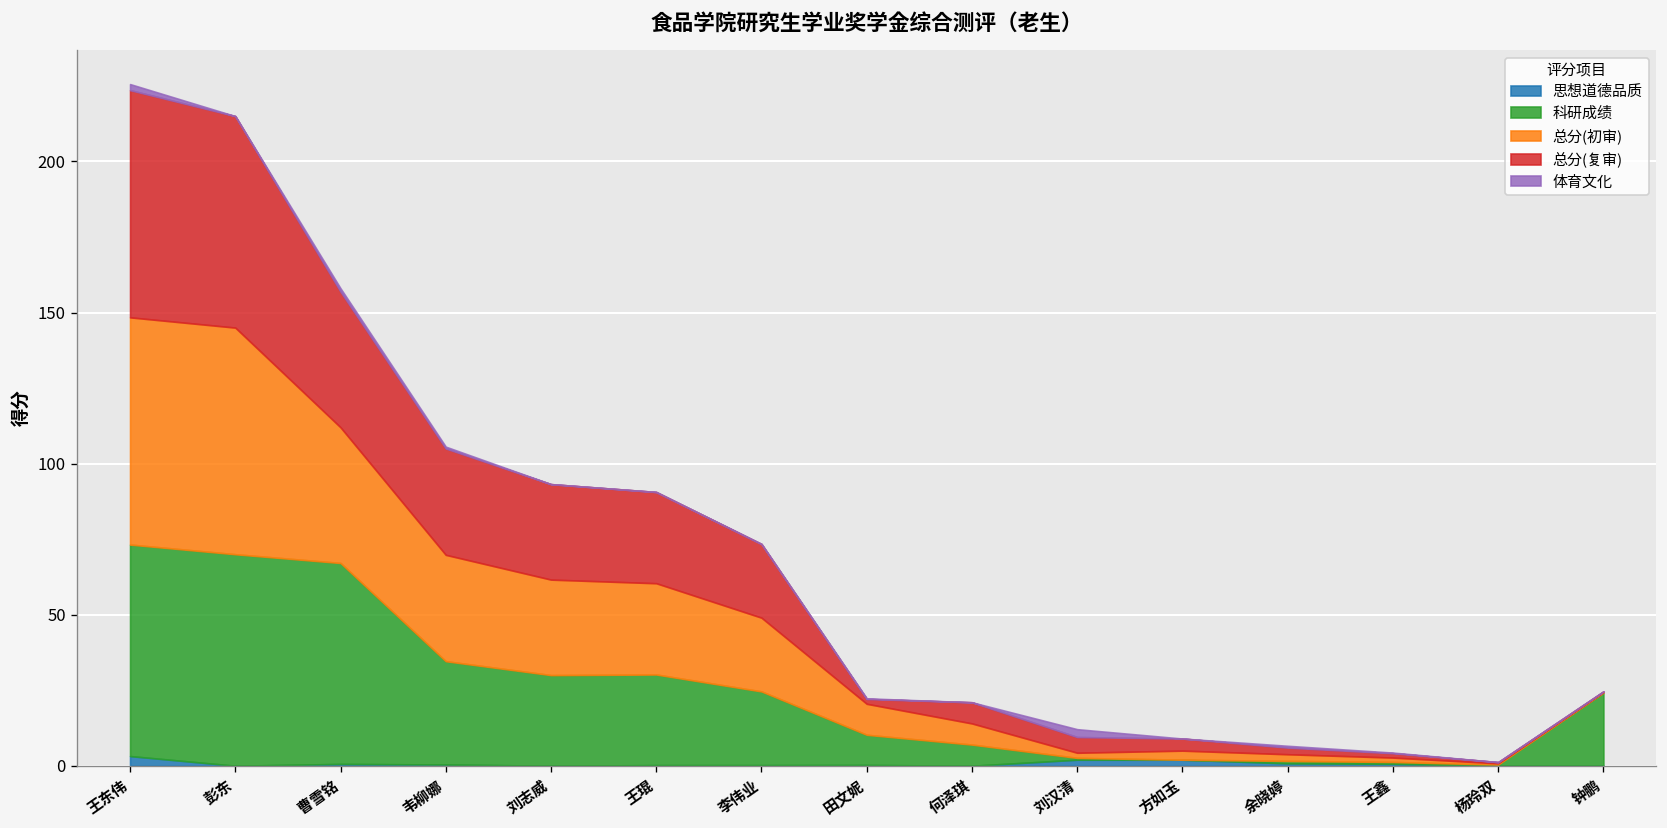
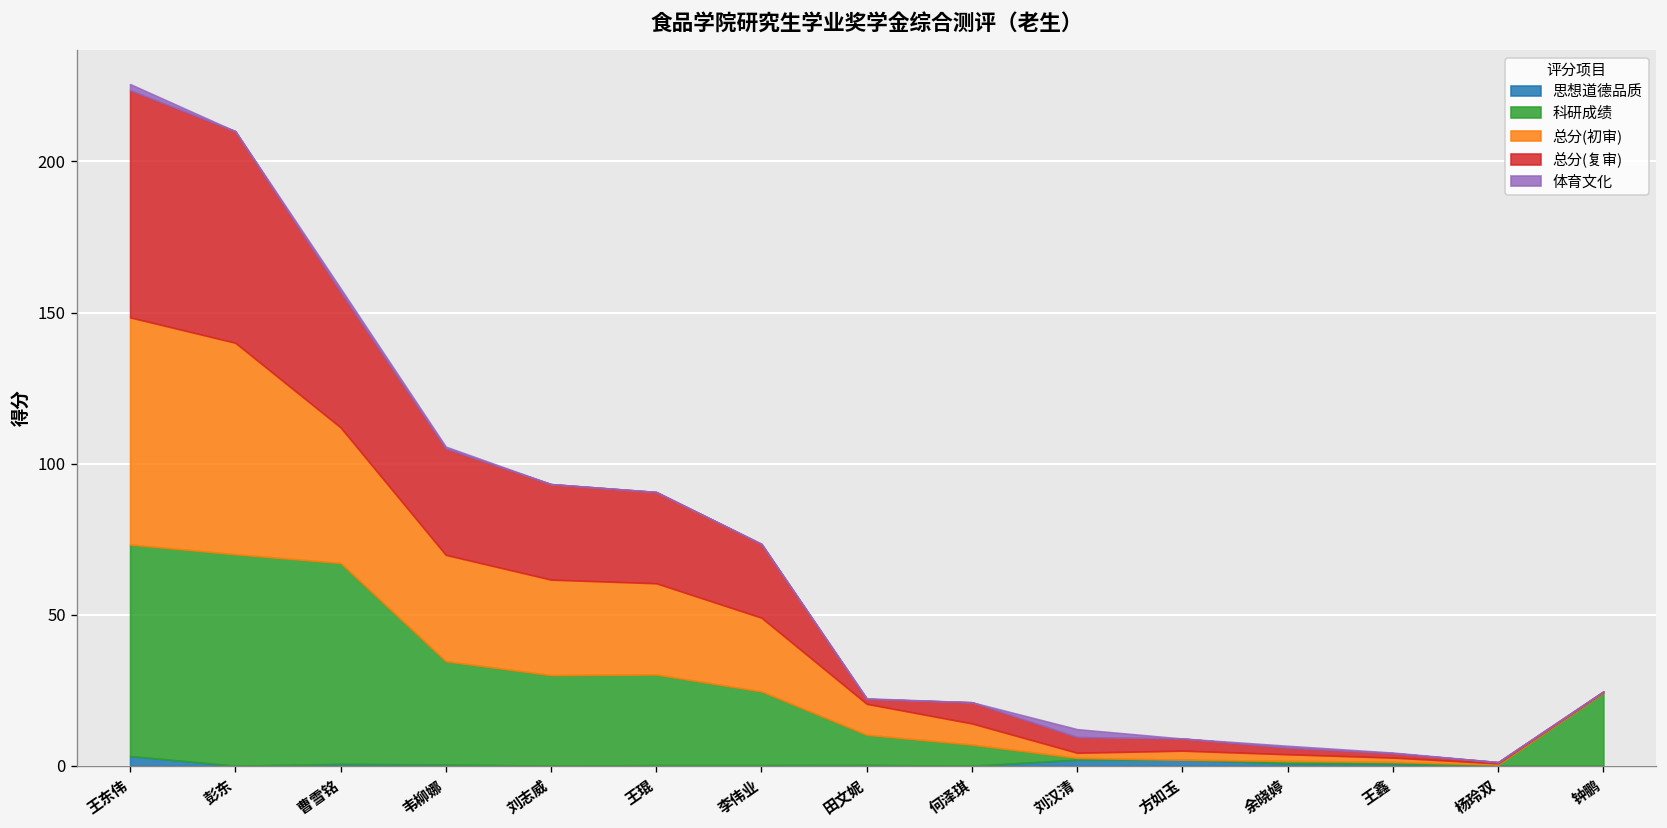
  {
    "思想道德品质": {
      "王东伟": 3,
      "彭东": 0,
      "刘志威": 0,
      "何泽琪": 0,
      "钟鹏": 0
    },
    "科研成绩": {
      "王东伟": 70,
      "彭东": 70,
      "曹雪铭": 67,
      "韦柳娜": 34,
      "刘志威": 30,
      "王琨": 30,
      "李伟业": 24,
      "田文妮": 10,
      "何泽琪": 7
    },
    "总分(初审)": {
      "王东伟": 75,
-     "彭东": 75,
+     "彭东": 70,
      "曹雪铭": 45,
      "韦柳娜": 35,
      "刘志威": 32,
      "王琨": 30,
      "李伟业": 24,
      "田文妮": 10,
      "何泽琪": 7,
      "刘汉清": 2,
      "方如玉": 3,
      "余晓婷": 2,
      "王鑫": 1
    },
    "总分(复审)": {
      "王东伟": 75,
      "曹雪铭": 45,
      "刘汉清": 5
    },
    "体育文化": {
      "王东伟": 2,
      "曹雪铭": 1,
      "刘汉清": 3
    }
  }
